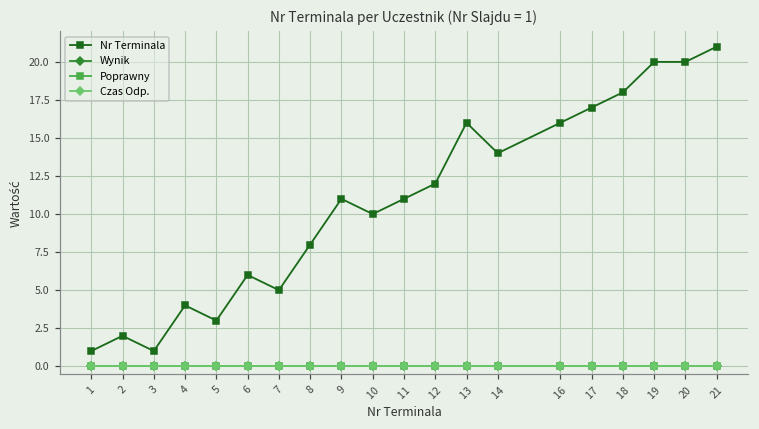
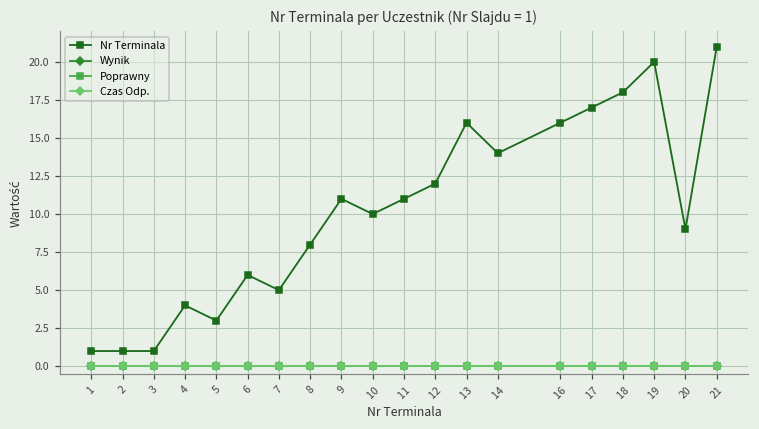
  {
    "Nr Terminala": {
      "1": 1,
-     "2": 2,
+     "2": 1,
      "3": 1,
      "4": 4,
      "5": 3,
      "6": 6,
      "7": 5,
      "8": 8,
      "9": 11,
      "10": 10,
      "11": 11,
      "12": 12,
      "13": 16,
      "14": 14,
      "16": 16,
      "17": 17,
      "18": 18,
      "19": 20,
-     "20": 20,
+     "20": 9,
      "21": 21
    },
    "Czas Odp.": {
      "1": 0,
      "2": 0,
      "3": 0,
      "4": 0,
      "5": 0,
      "6": 0,
      "7": 0,
      "8": 0,
      "9": 0,
      "10": 0,
      "11": 0,
      "12": 0,
      "13": 0,
      "14": 0,
      "16": 0,
      "17": 0,
      "18": 0,
      "19": 0,
      "20": 0,
      "21": 0
    }
  }
